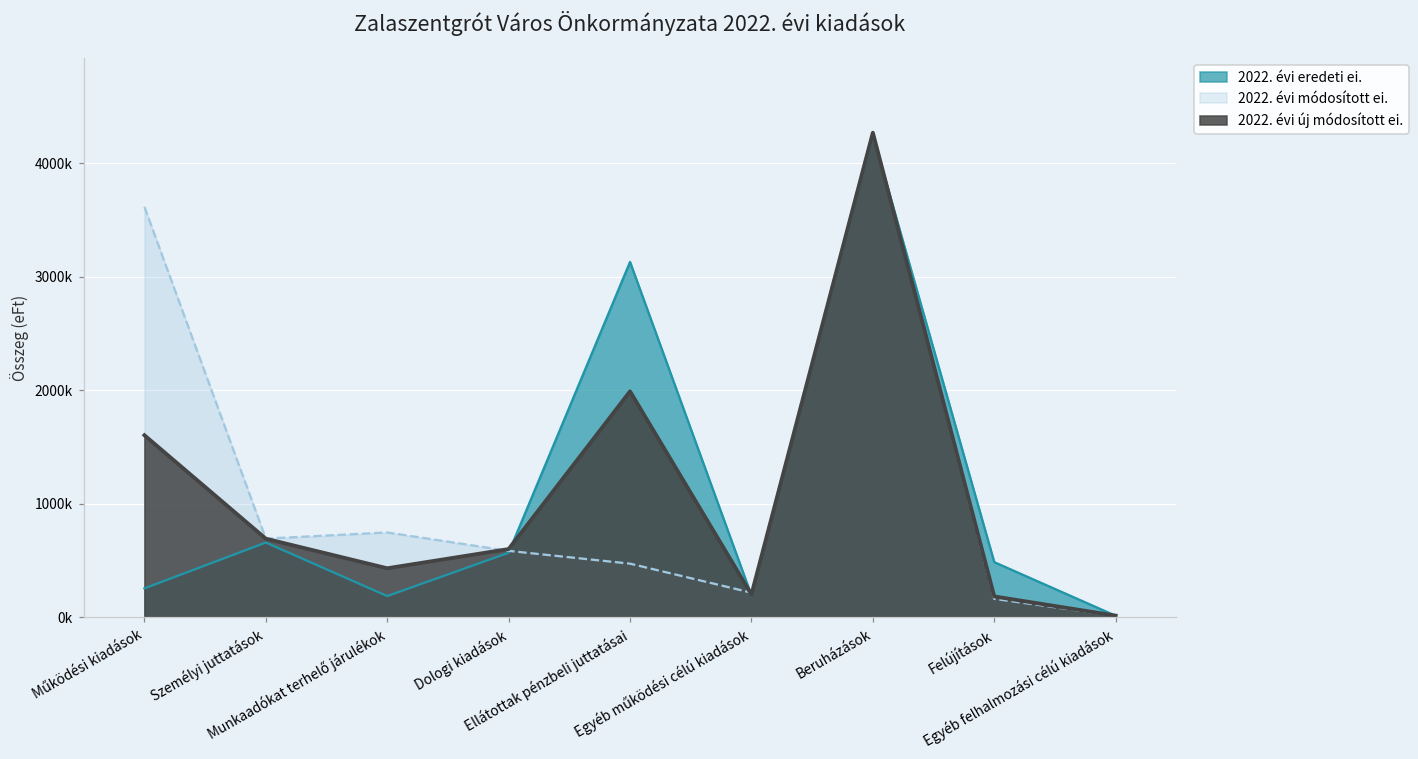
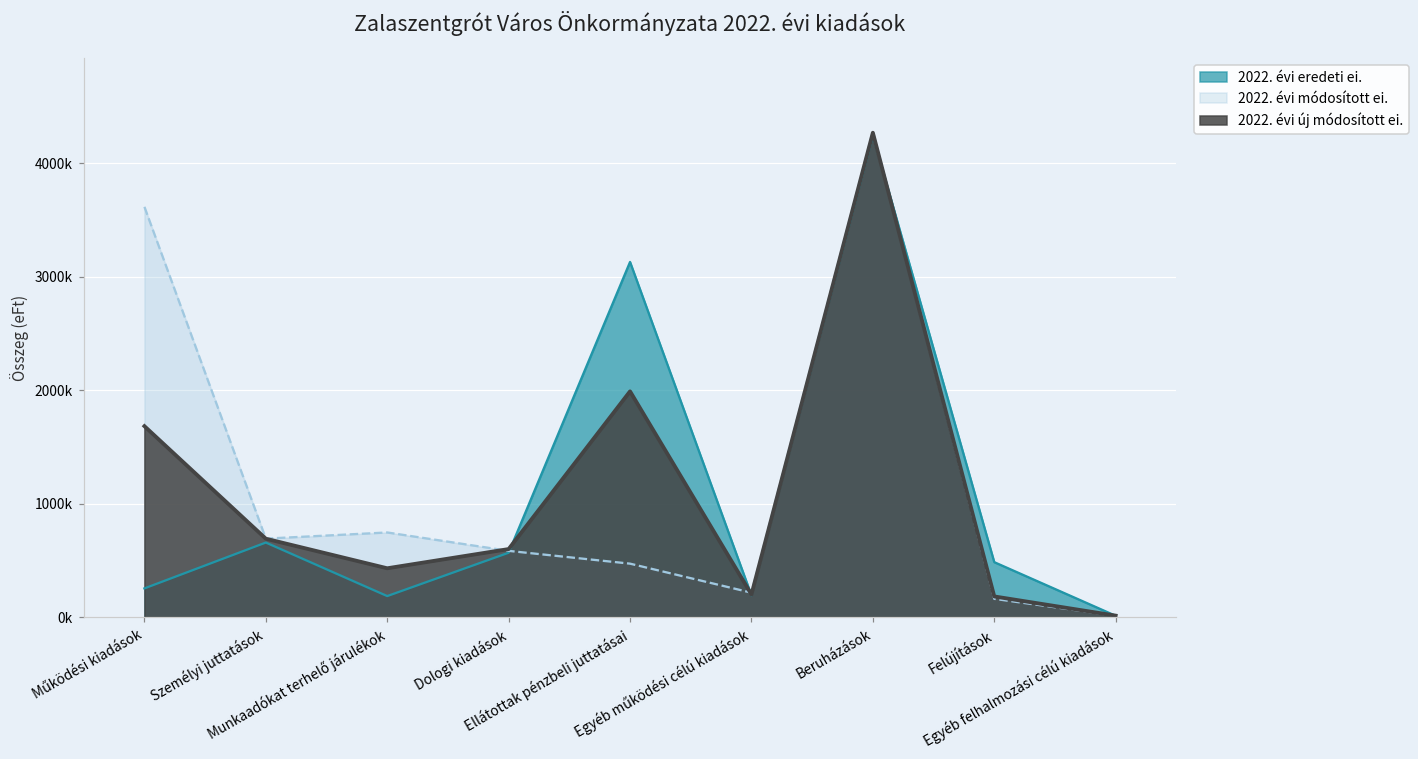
  {
    "2022. évi eredeti ei.": {
      "Működési kiadások": 250000,
      "Személyi juttatások": 660000,
      "Munkaadókat terhelő járulékok": 190000,
      "Ellátottak pénzbeli juttatásai": 3130000,
      "Felújítások": 480000
    },
    "2022. évi módosított ei.": {
      "Működési kiadások": 3620000,
      "Munkaadókat terhelő járulékok": 750000,
      "Ellátottak pénzbeli juttatásai": 470000
    },
    "2022. évi új módosított ei.": {
-     "Működési kiadások": 1600000,
+     "Működési kiadások": 1680000,
      "Munkaadókat terhelő járulékok": 430000,
      "Ellátottak pénzbeli juttatásai": 1990000
    }
  }
